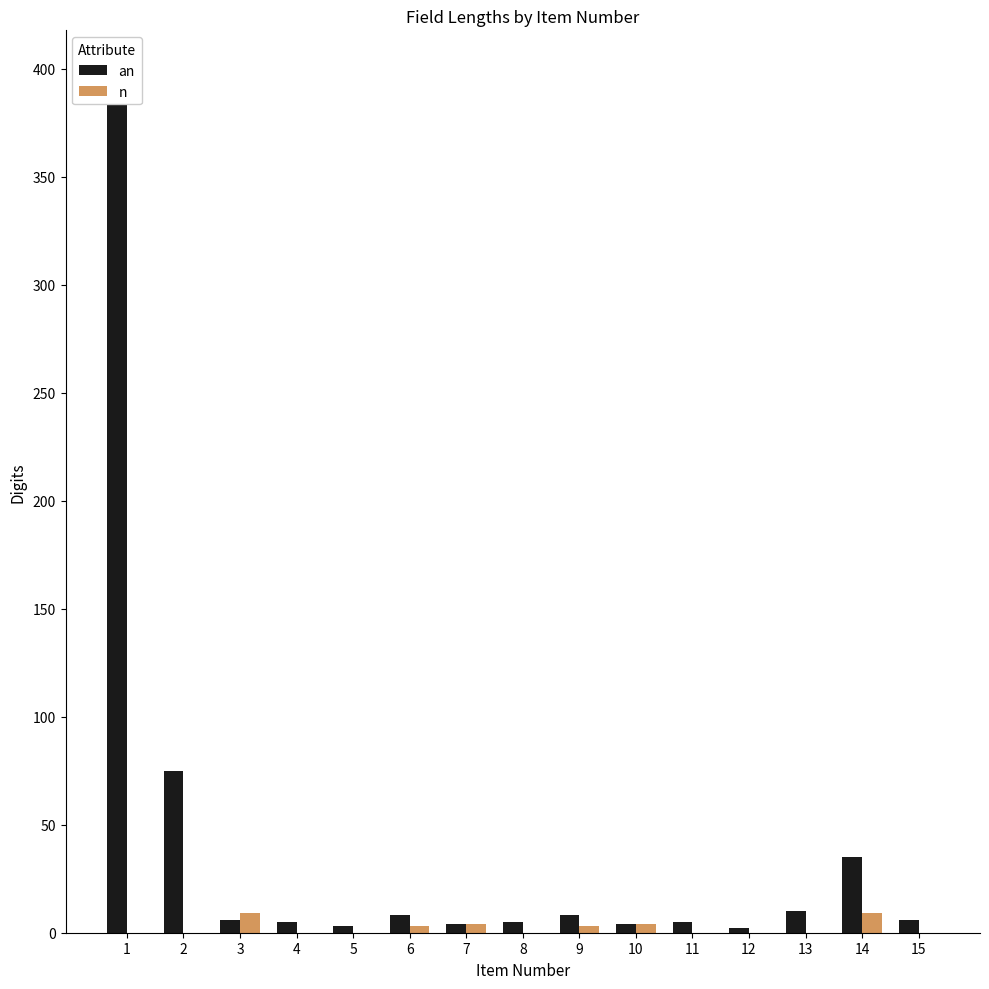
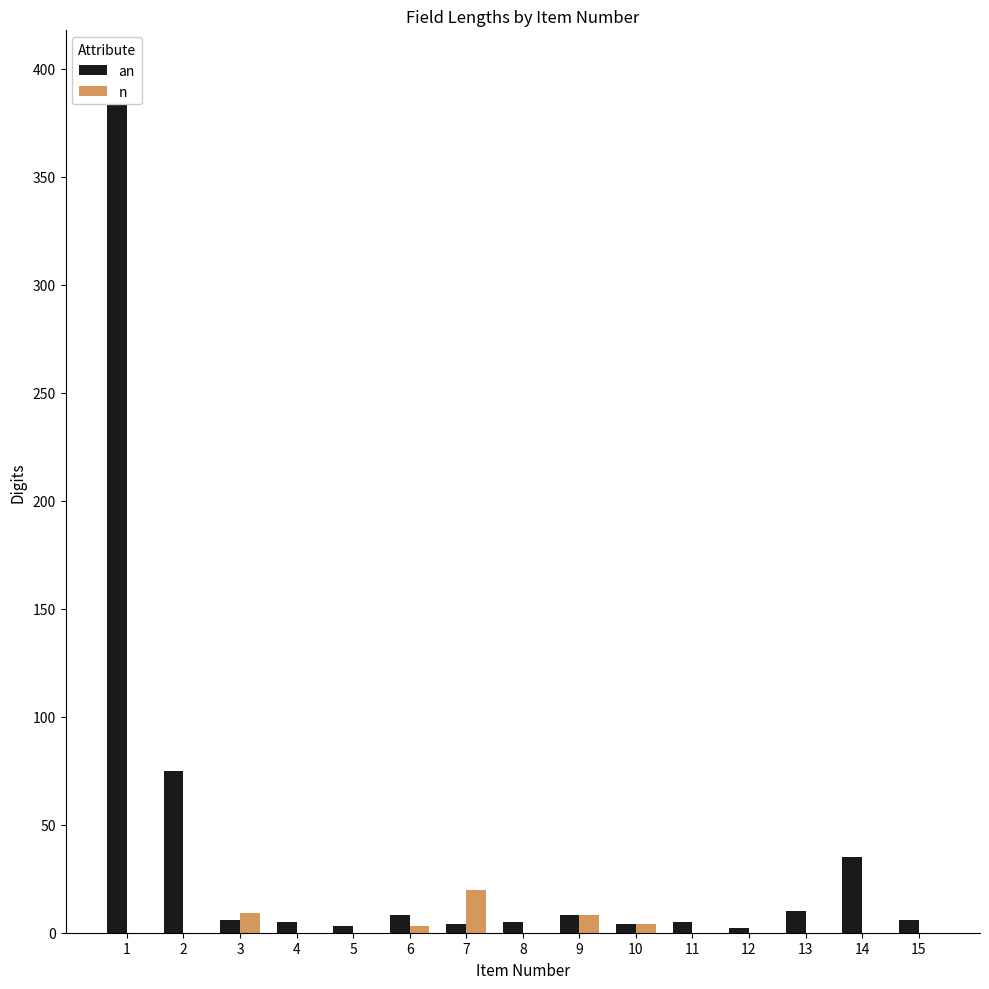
  {
    "an": {
      "2": 75,
      "3": 6,
      "4": 5,
      "5": 3,
      "6": 8,
      "7": 4,
      "8": 5,
      "9": 8,
      "10": 4,
      "11": 5,
      "12": 2,
      "13": 10,
      "14": 35,
      "15": 6
    },
    "n": {
      "1": 0,
      "2": 0,
      "3": 9,
      "4": 0,
      "5": 0,
      "6": 3,
-     "7": 4,
+     "7": 20,
      "8": 0,
-     "9": 3,
+     "9": 8,
      "10": 4,
      "11": 0,
      "12": 0,
      "13": 0,
-     "14": 9,
+     "14": 0,
      "15": 0
    }
  }
